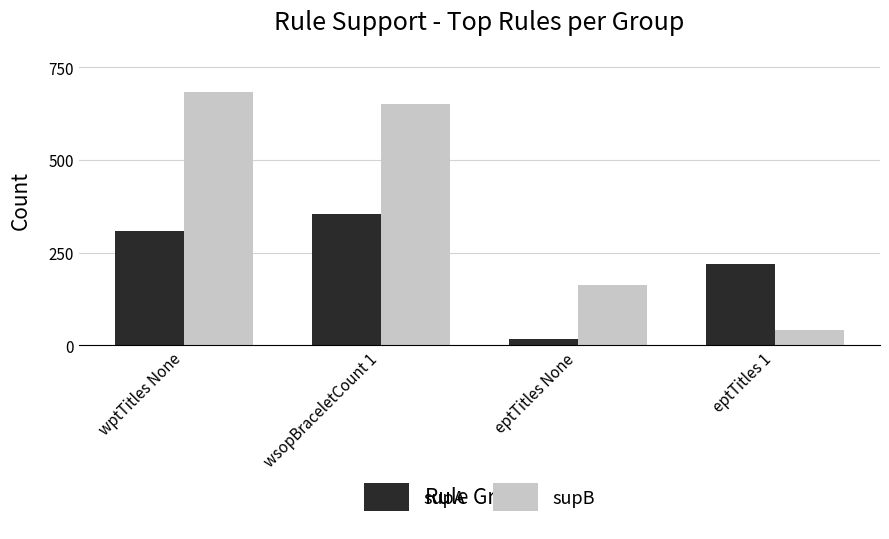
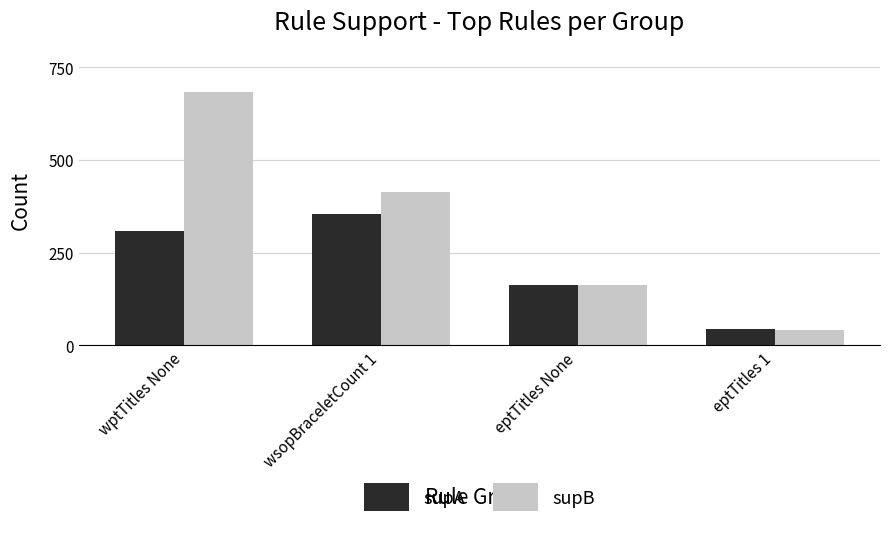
  {
    "supA": {
      "wptTitles None": 310,
      "wsopBraceletCount 1": 360,
-     "eptTitles None": 20,
-     "eptTitles 1": 220
+     "eptTitles None": 160,
+     "eptTitles 1": 40
    },
    "supB": {
      "wptTitles None": 680,
-     "wsopBraceletCount 1": 650,
+     "wsopBraceletCount 1": 410,
      "eptTitles None": 160,
      "eptTitles 1": 40
    }
  }
